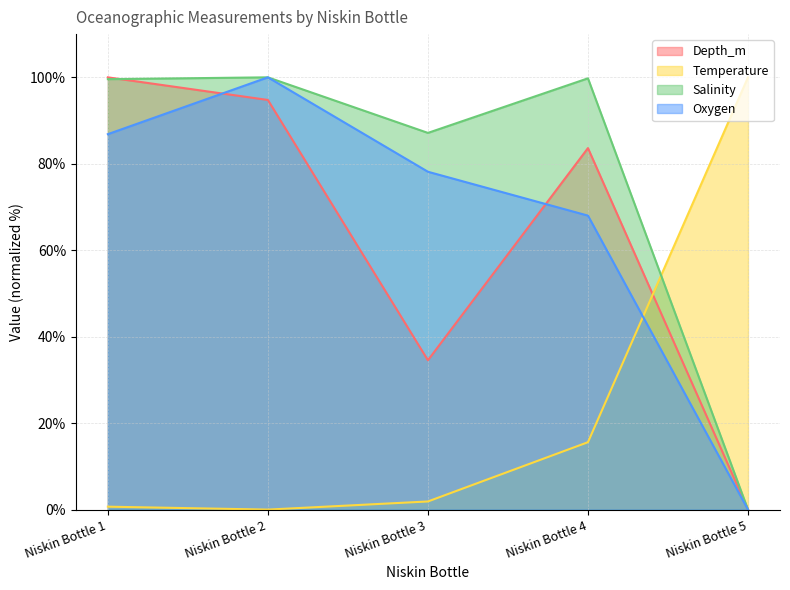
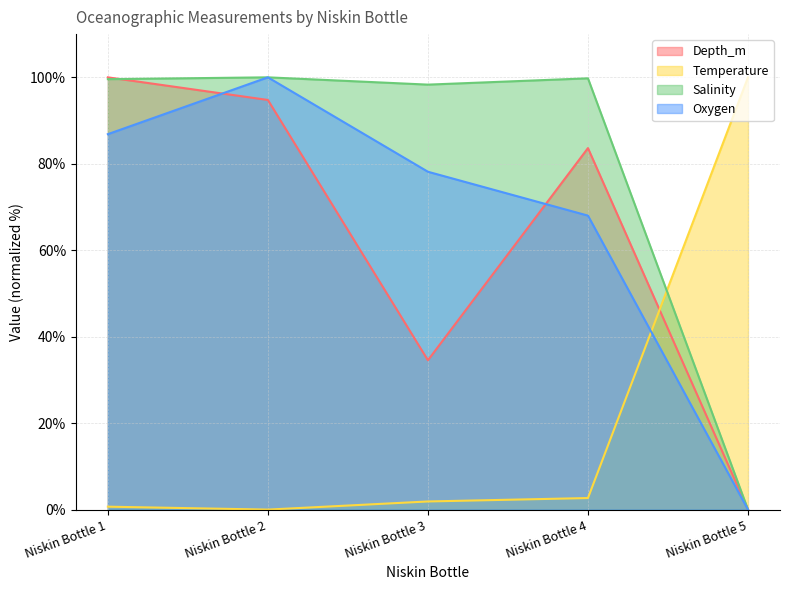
  {
    "Depth_m": {
      "Niskin Bottle 2": "95%",
      "Niskin Bottle 3": "35%",
      "Niskin Bottle 4": "84%"
    },
    "Temperature": {
      "Niskin Bottle 1": "1%",
      "Niskin Bottle 2": "0%",
      "Niskin Bottle 3": "2%",
-     "Niskin Bottle 4": "16%"
+     "Niskin Bottle 4": "3%"
    },
    "Salinity": {
-     "Niskin Bottle 3": "87%",
+     "Niskin Bottle 3": "98%",
      "Niskin Bottle 4": "100%"
    },
    "Oxygen": {
      "Niskin Bottle 1": "87%",
      "Niskin Bottle 3": "78%",
      "Niskin Bottle 4": "68%"
    }
  }
